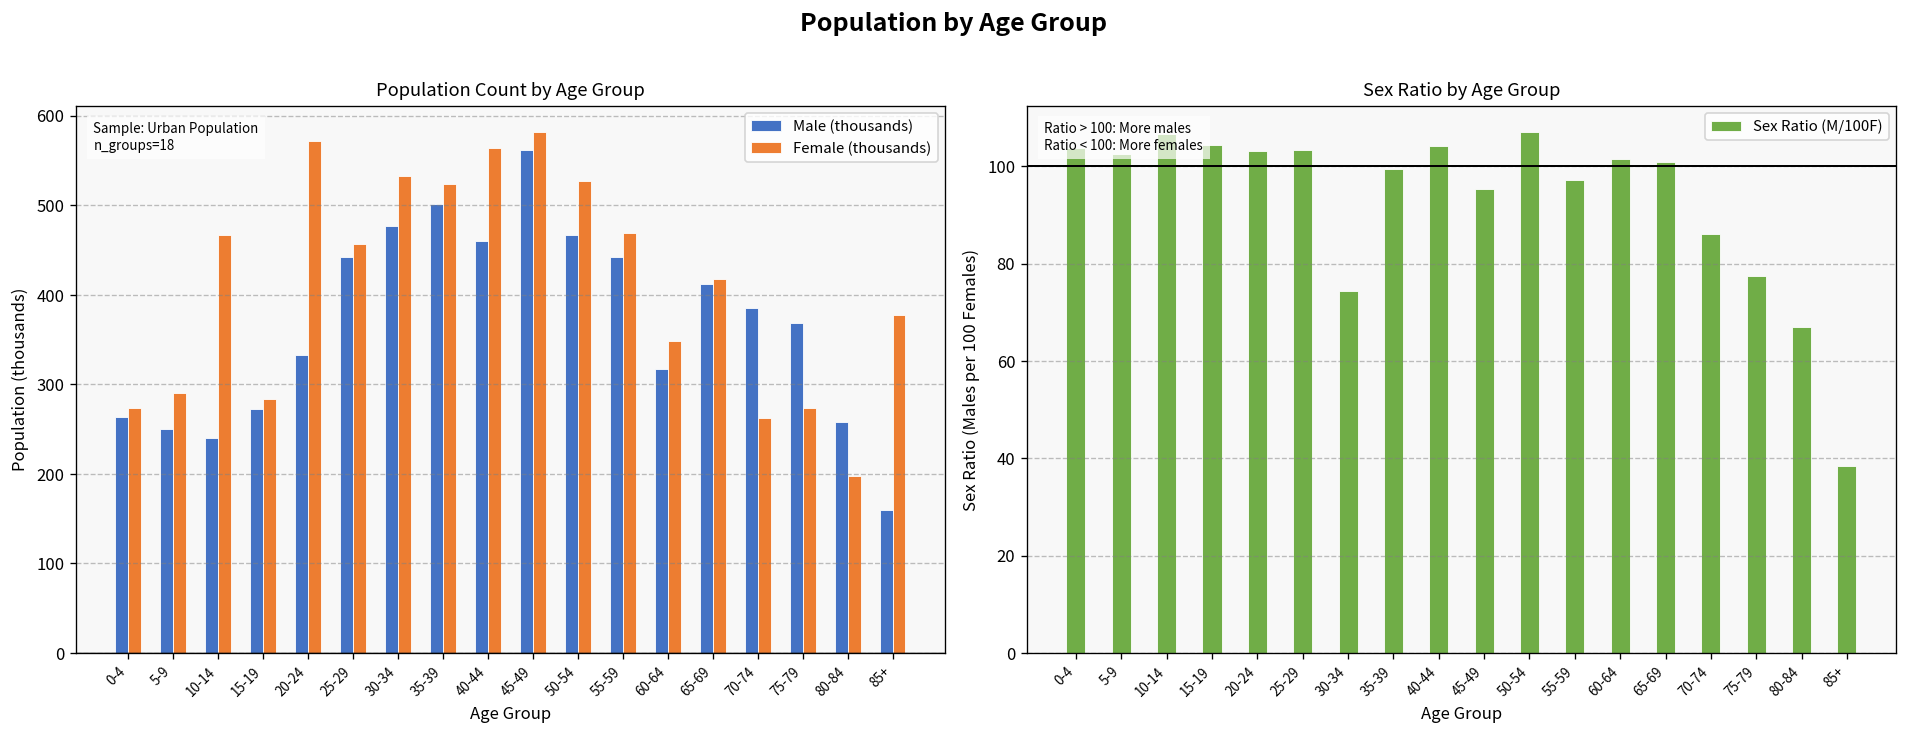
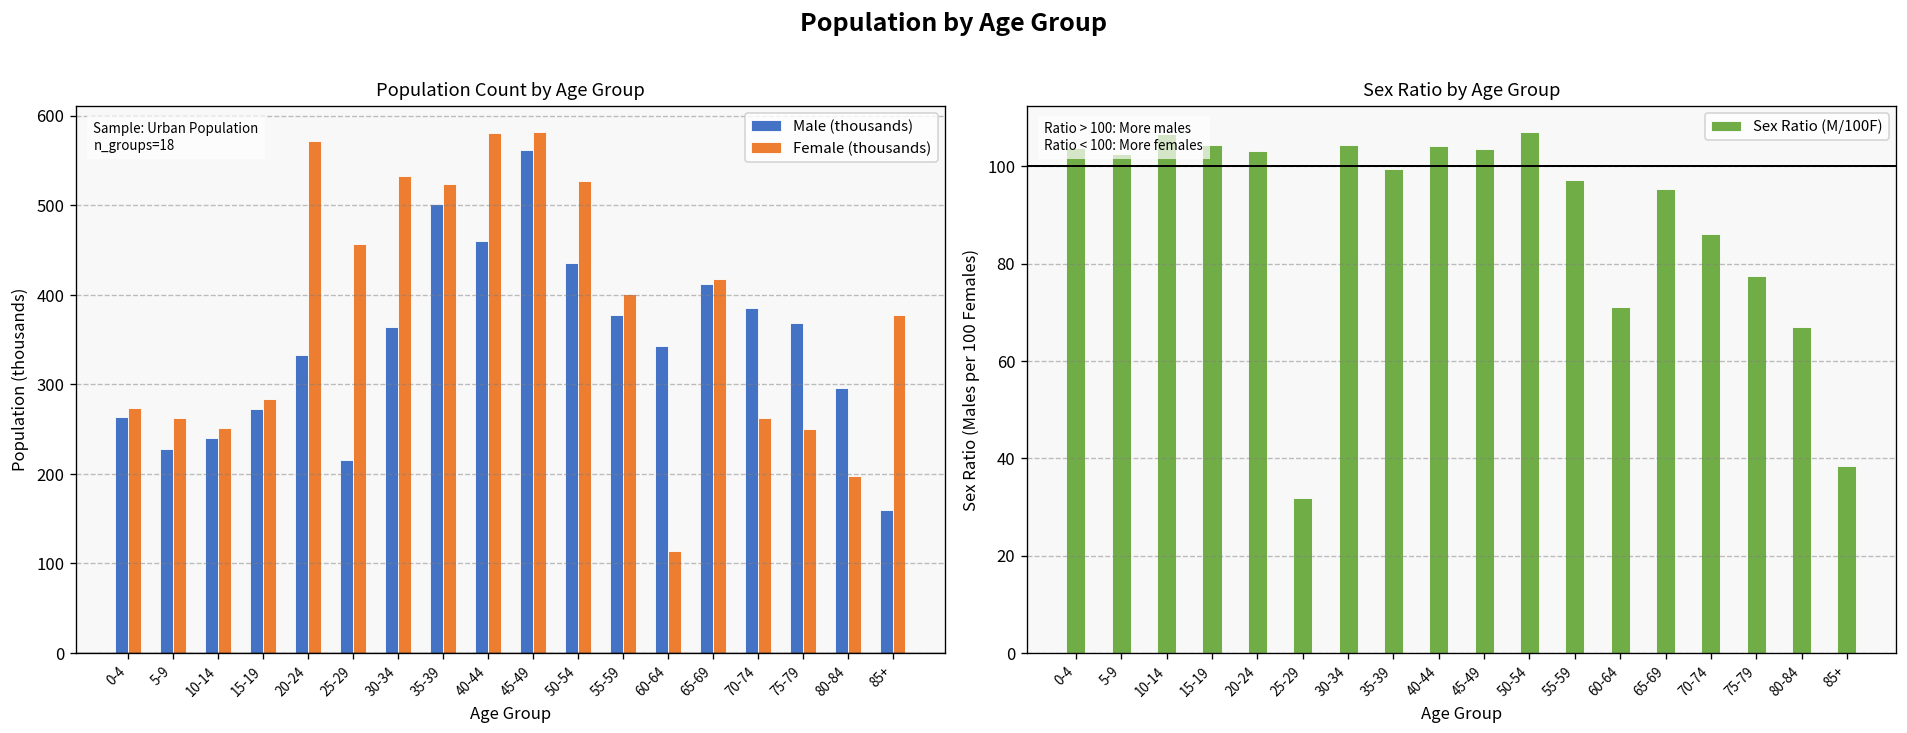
  {
    "Population Count by Age Group": {
      "Male (thousands)": {
        "0-4": 260,
-       "5-9": 250,
+       "5-9": 230,
        "10-14": 240,
        "15-19": 270,
        "20-24": 330,
-       "25-29": 440,
-       "30-34": 480,
+       "25-29": 220,
+       "30-34": 360,
        "35-39": 500,
        "40-44": 460,
        "45-49": 560,
-       "50-54": 470,
-       "55-59": 440,
-       "60-64": 320,
+       "50-54": 440,
+       "55-59": 380,
+       "60-64": 340,
        "65-69": 410,
        "70-74": 390,
        "75-79": 370,
-       "80-84": 260,
+       "80-84": 300,
        "85+": 160
      },
      "Female (thousands)": {
        "0-4": 270,
-       "5-9": 290,
-       "10-14": 470,
+       "5-9": 260,
+       "10-14": 250,
        "15-19": 280,
        "20-24": 570,
        "25-29": 460,
        "30-34": 530,
        "35-39": 520,
-       "40-44": 560,
+       "40-44": 580,
        "45-49": 580,
        "50-54": 530,
-       "55-59": 470,
-       "60-64": 350,
+       "55-59": 400,
+       "60-64": 110,
        "65-69": 420,
        "70-74": 260,
-       "75-79": 270,
+       "75-79": 250,
        "80-84": 200,
        "85+": 380
      }
    },
    "Sex Ratio by Age Group": {
      "15-19": 104,
      "20-24": 103,
-     "25-29": 103,
-     "30-34": 74,
+     "25-29": 32,
+     "30-34": 104,
      "35-39": 100,
      "40-44": 104,
-     "45-49": 95,
+     "45-49": 104,
      "50-54": 107,
      "55-59": 97,
-     "60-64": 102,
-     "65-69": 101,
+     "60-64": 71,
+     "65-69": 95,
      "70-74": 86,
      "75-79": 77,
      "80-84": 67,
      "85+": 39
    }
  }
